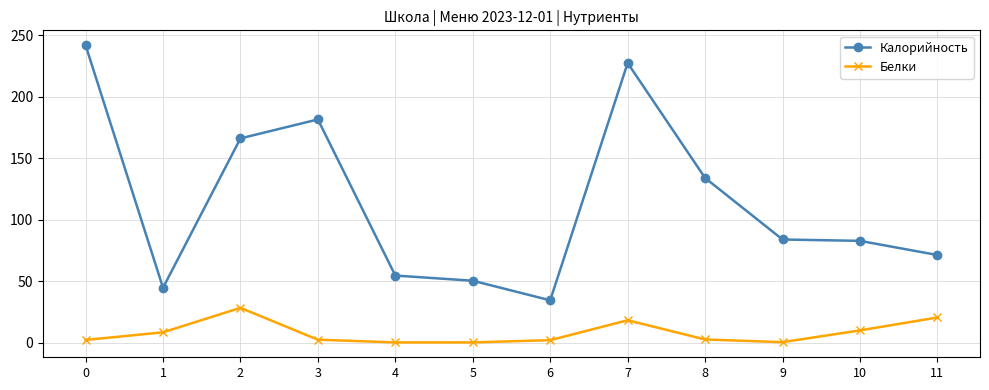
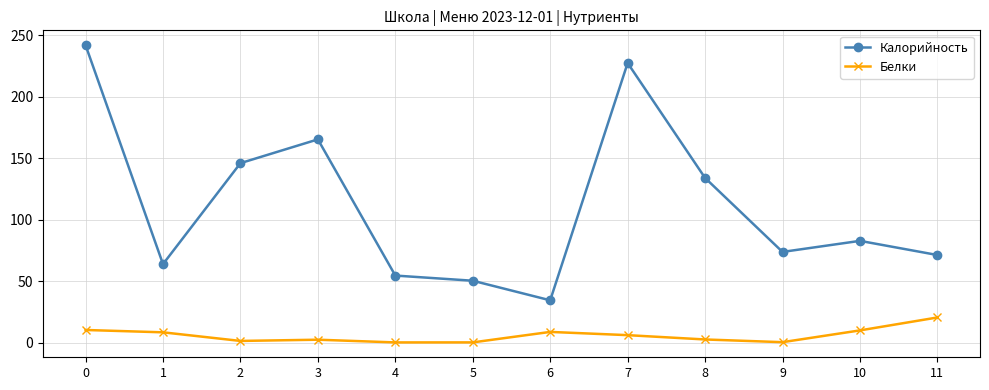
  {
    "Калорийность": {
      "0": 242,
-     "1": 45,
-     "2": 166,
-     "3": 182,
+     "1": 64,
+     "2": 146,
+     "3": 165,
      "4": 55,
      "5": 51,
      "6": 35,
      "7": 227,
      "8": 134,
-     "9": 84,
+     "9": 74,
      "10": 83,
      "11": 71
    },
    "Белки": {
-     "0": 2,
+     "0": 11,
      "1": 9,
-     "2": 29,
+     "2": 2,
      "3": 3,
      "4": 0,
      "5": 0,
-     "6": 2,
-     "7": 18,
+     "6": 9,
+     "7": 6,
      "8": 3,
      "9": 1,
      "10": 10,
      "11": 21
    }
  }
